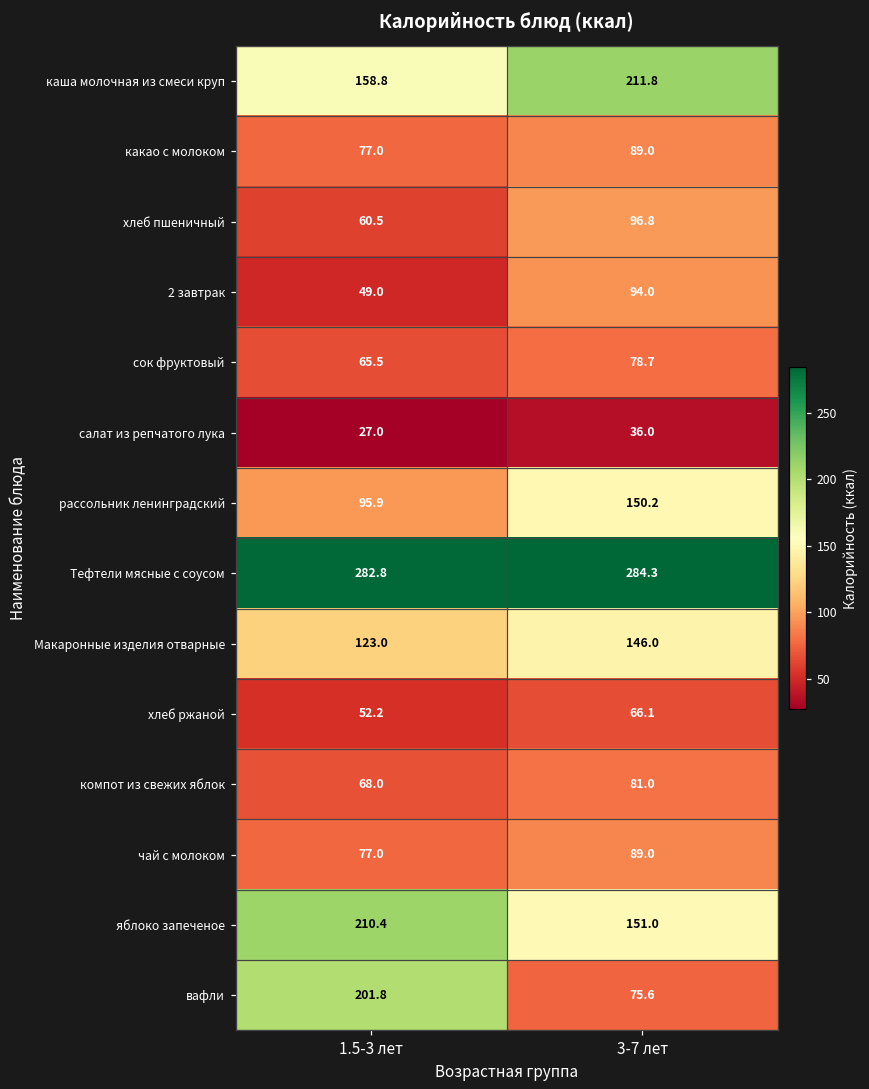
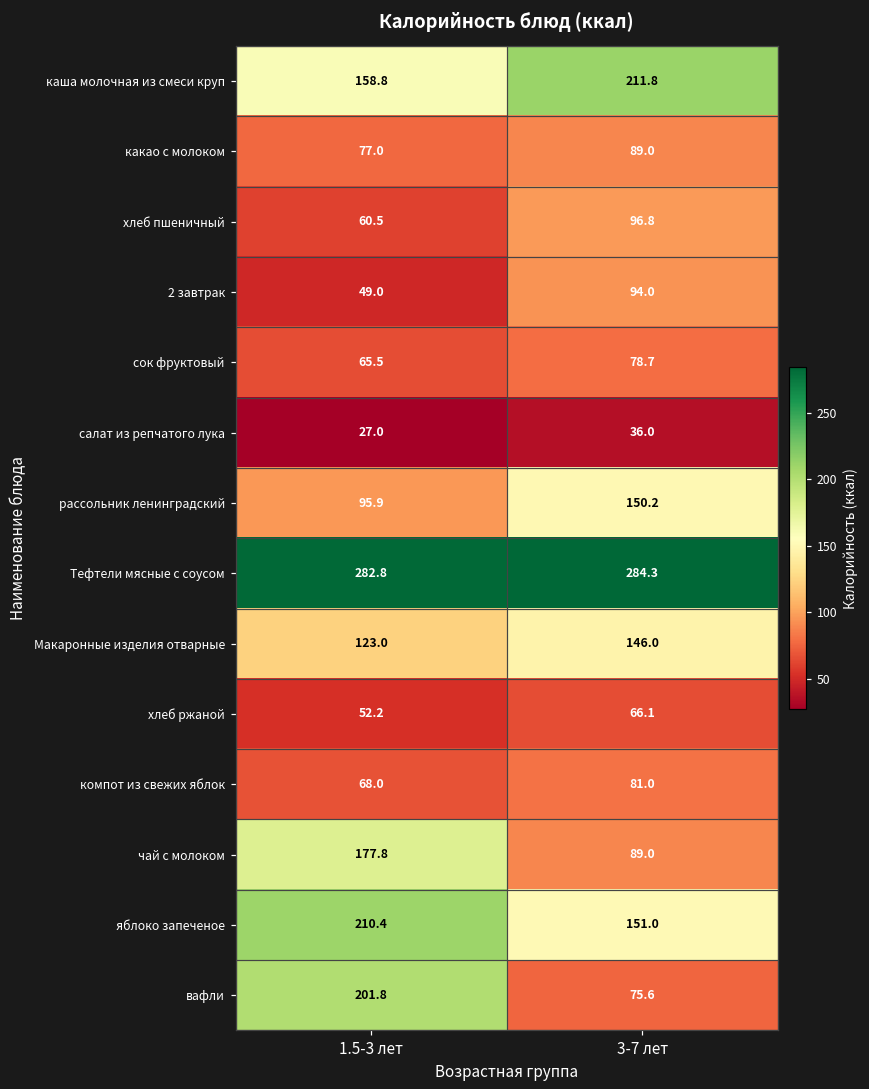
  {
    "каша молочная из смеси круп": {
      "1.5-3 лет": 158.8,
      "3-7 лет": 211.8
    },
    "какао с молоком": {
      "1.5-3 лет": 77.0,
      "3-7 лет": 89.0
    },
    "хлеб пшеничный": {
      "1.5-3 лет": 60.5,
      "3-7 лет": 96.8
    },
    "2 завтрак": {
      "1.5-3 лет": 49.0,
      "3-7 лет": 94.0
    },
    "сок фруктовый": {
      "1.5-3 лет": 65.5,
      "3-7 лет": 78.7
    },
    "салат из репчатого лука": {
      "1.5-3 лет": 27.0,
      "3-7 лет": 36.0
    },
    "рассольник ленинградский": {
      "1.5-3 лет": 95.9,
      "3-7 лет": 150.2
    },
    "Тефтели мясные с соусом": {
      "1.5-3 лет": 282.8,
      "3-7 лет": 284.3
    },
    "Макаронные изделия отварные": {
      "1.5-3 лет": 123.0,
      "3-7 лет": 146.0
    },
    "хлеб ржаной": {
      "1.5-3 лет": 52.2,
      "3-7 лет": 66.1
    },
    "компот из свежих яблок": {
      "1.5-3 лет": 68.0,
      "3-7 лет": 81.0
    },
    "чай с молоком": {
-     "1.5-3 лет": 77.0,
+     "1.5-3 лет": 177.8,
      "3-7 лет": 89.0
    },
    "яблоко запеченое": {
      "1.5-3 лет": 210.4,
      "3-7 лет": 151.0
    },
    "вафли": {
      "1.5-3 лет": 201.8,
      "3-7 лет": 75.6
    }
  }
